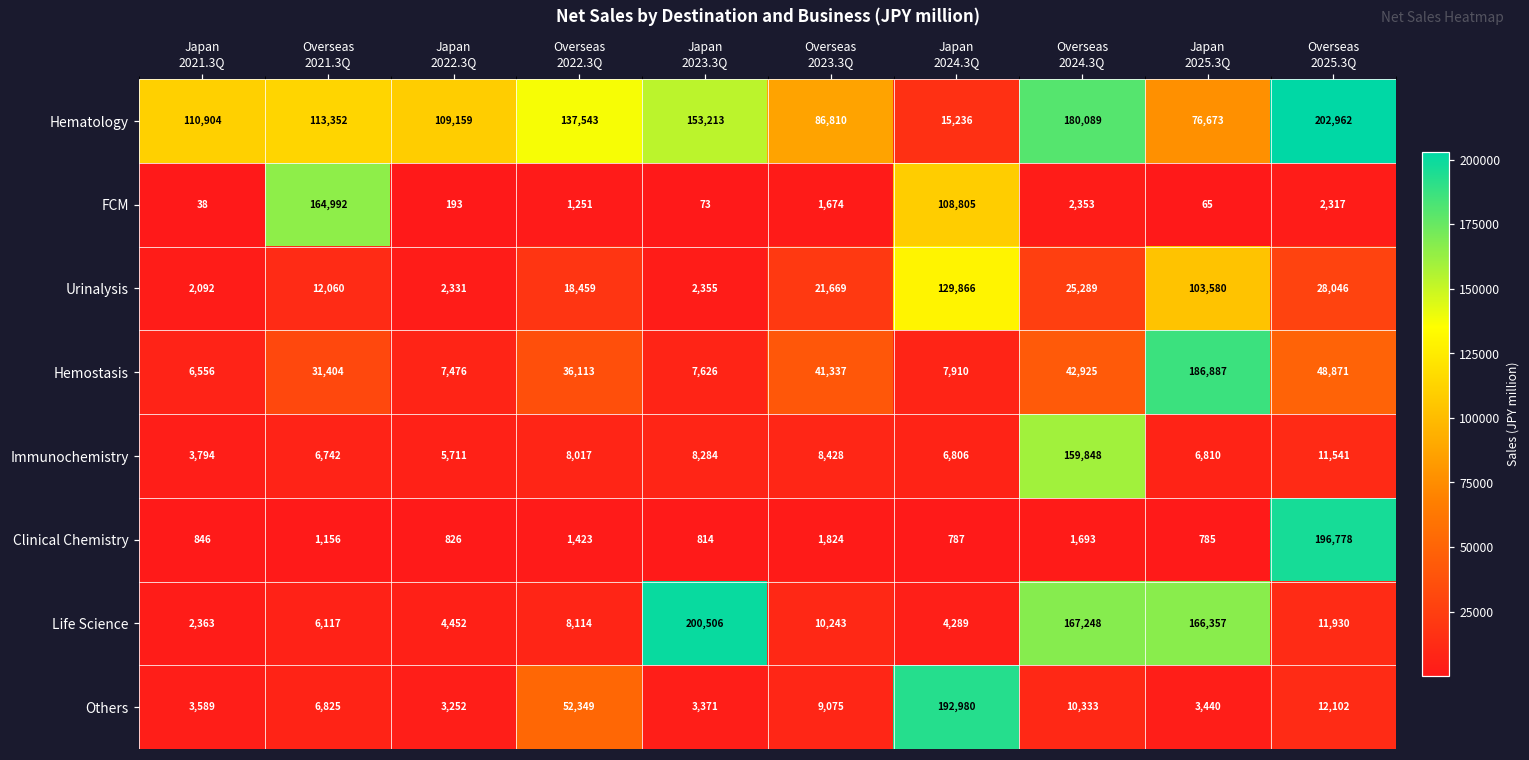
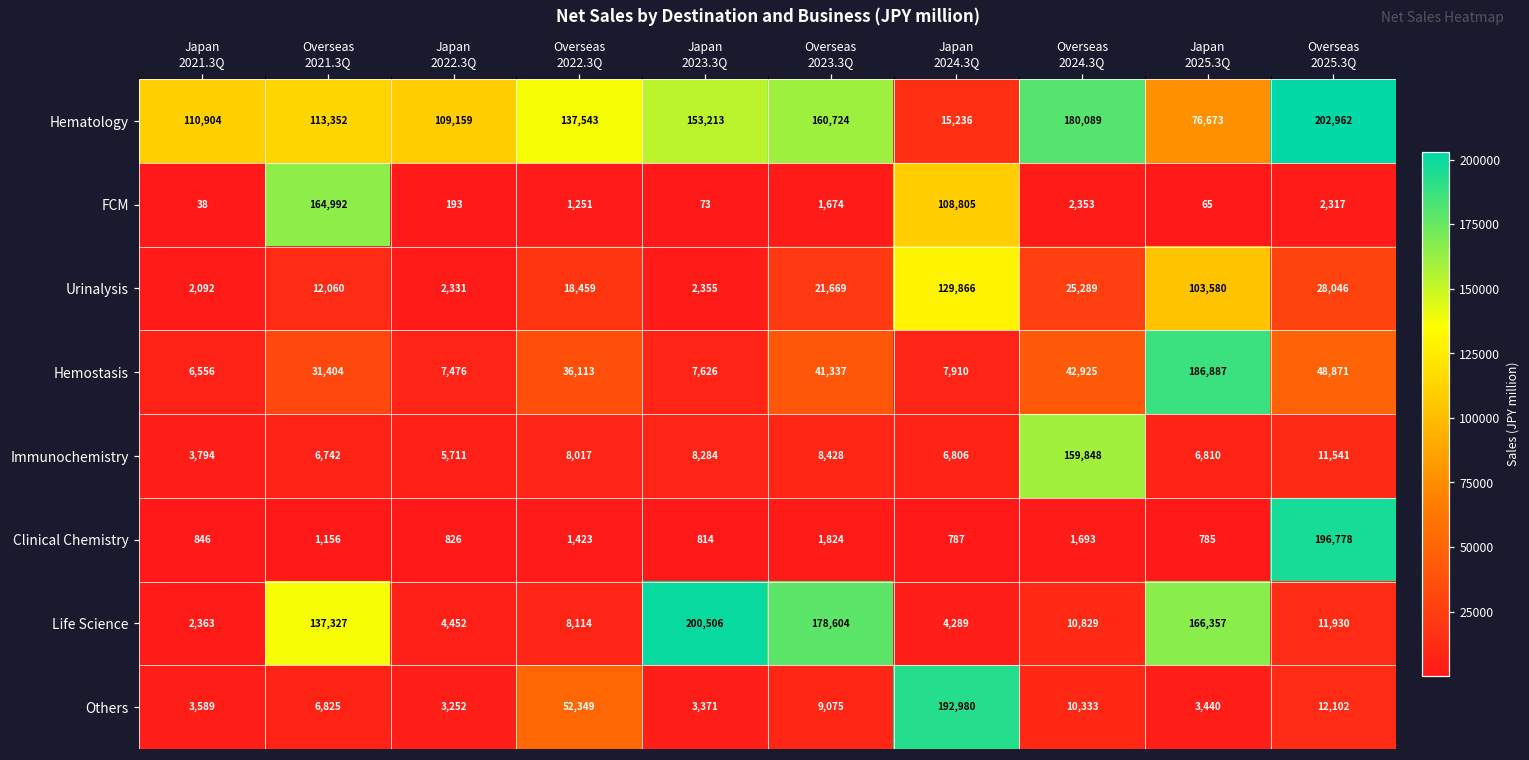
  {
    "Hematology": {
      "Japan 2021.3Q": "110,904",
      "Overseas 2021.3Q": "113,352",
      "Japan 2022.3Q": "109,159",
      "Overseas 2022.3Q": "137,543",
      "Japan 2023.3Q": "153,213",
-     "Overseas 2023.3Q": "86,810",
+     "Overseas 2023.3Q": "160,724",
      "Japan 2024.3Q": "15,236",
      "Overseas 2024.3Q": "180,089",
      "Japan 2025.3Q": "76,673",
      "Overseas 2025.3Q": "202,962"
    },
    "FCM": {
      "Japan 2021.3Q": "38",
      "Overseas 2021.3Q": "164,992",
      "Japan 2022.3Q": "193",
      "Overseas 2022.3Q": "1,251",
      "Japan 2023.3Q": "73",
      "Overseas 2023.3Q": "1,674",
      "Japan 2024.3Q": "108,805",
      "Overseas 2024.3Q": "2,353",
      "Japan 2025.3Q": "65",
      "Overseas 2025.3Q": "2,317"
    },
    "Urinalysis": {
      "Japan 2021.3Q": "2,092",
      "Overseas 2021.3Q": "12,060",
      "Japan 2022.3Q": "2,331",
      "Overseas 2022.3Q": "18,459",
      "Japan 2023.3Q": "2,355",
      "Overseas 2023.3Q": "21,669",
      "Japan 2024.3Q": "129,866",
      "Overseas 2024.3Q": "25,289",
      "Japan 2025.3Q": "103,580",
      "Overseas 2025.3Q": "28,046"
    },
    "Hemostasis": {
      "Japan 2021.3Q": "6,556",
      "Overseas 2021.3Q": "31,404",
      "Japan 2022.3Q": "7,476",
      "Overseas 2022.3Q": "36,113",
      "Japan 2023.3Q": "7,626",
      "Overseas 2023.3Q": "41,337",
      "Japan 2024.3Q": "7,910",
      "Overseas 2024.3Q": "42,925",
      "Japan 2025.3Q": "186,887",
      "Overseas 2025.3Q": "48,871"
    },
    "Immunochemistry": {
      "Japan 2021.3Q": "3,794",
      "Overseas 2021.3Q": "6,742",
      "Japan 2022.3Q": "5,711",
      "Overseas 2022.3Q": "8,017",
      "Japan 2023.3Q": "8,284",
      "Overseas 2023.3Q": "8,428",
      "Japan 2024.3Q": "6,806",
      "Overseas 2024.3Q": "159,848",
      "Japan 2025.3Q": "6,810",
      "Overseas 2025.3Q": "11,541"
    },
    "Clinical Chemistry": {
      "Japan 2021.3Q": "846",
      "Overseas 2021.3Q": "1,156",
      "Japan 2022.3Q": "826",
      "Overseas 2022.3Q": "1,423",
      "Japan 2023.3Q": "814",
      "Overseas 2023.3Q": "1,824",
      "Japan 2024.3Q": "787",
      "Overseas 2024.3Q": "1,693",
      "Japan 2025.3Q": "785",
      "Overseas 2025.3Q": "196,778"
    },
    "Life Science": {
      "Japan 2021.3Q": "2,363",
-     "Overseas 2021.3Q": "6,117",
+     "Overseas 2021.3Q": "137,327",
      "Japan 2022.3Q": "4,452",
      "Overseas 2022.3Q": "8,114",
      "Japan 2023.3Q": "200,506",
-     "Overseas 2023.3Q": "10,243",
+     "Overseas 2023.3Q": "178,604",
      "Japan 2024.3Q": "4,289",
-     "Overseas 2024.3Q": "167,248",
+     "Overseas 2024.3Q": "10,829",
      "Japan 2025.3Q": "166,357",
      "Overseas 2025.3Q": "11,930"
    },
    "Others": {
      "Japan 2021.3Q": "3,589",
      "Overseas 2021.3Q": "6,825",
      "Japan 2022.3Q": "3,252",
      "Overseas 2022.3Q": "52,349",
      "Japan 2023.3Q": "3,371",
      "Overseas 2023.3Q": "9,075",
      "Japan 2024.3Q": "192,980",
      "Overseas 2024.3Q": "10,333",
      "Japan 2025.3Q": "3,440",
      "Overseas 2025.3Q": "12,102"
    }
  }
